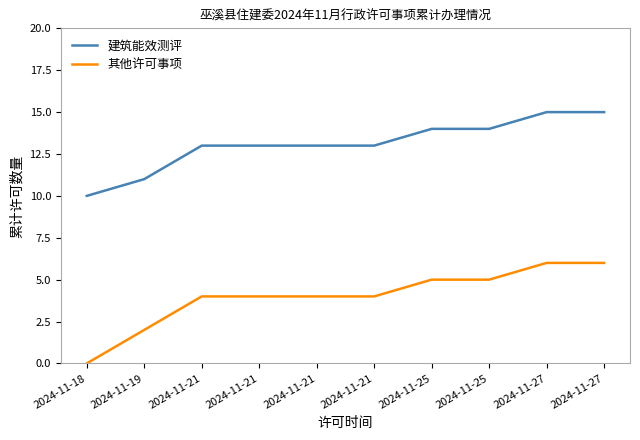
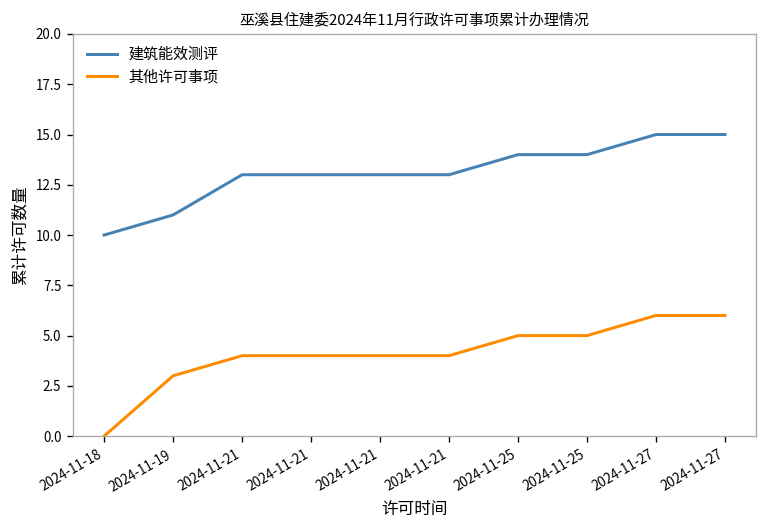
  {
    "建筑能效测评": {
      "2024-11-18": 10,
      "2024-11-19": 11
    },
    "其他许可事项": {
      "2024-11-18": 0,
-     "2024-11-19": 2
+     "2024-11-19": 3
    }
  }
